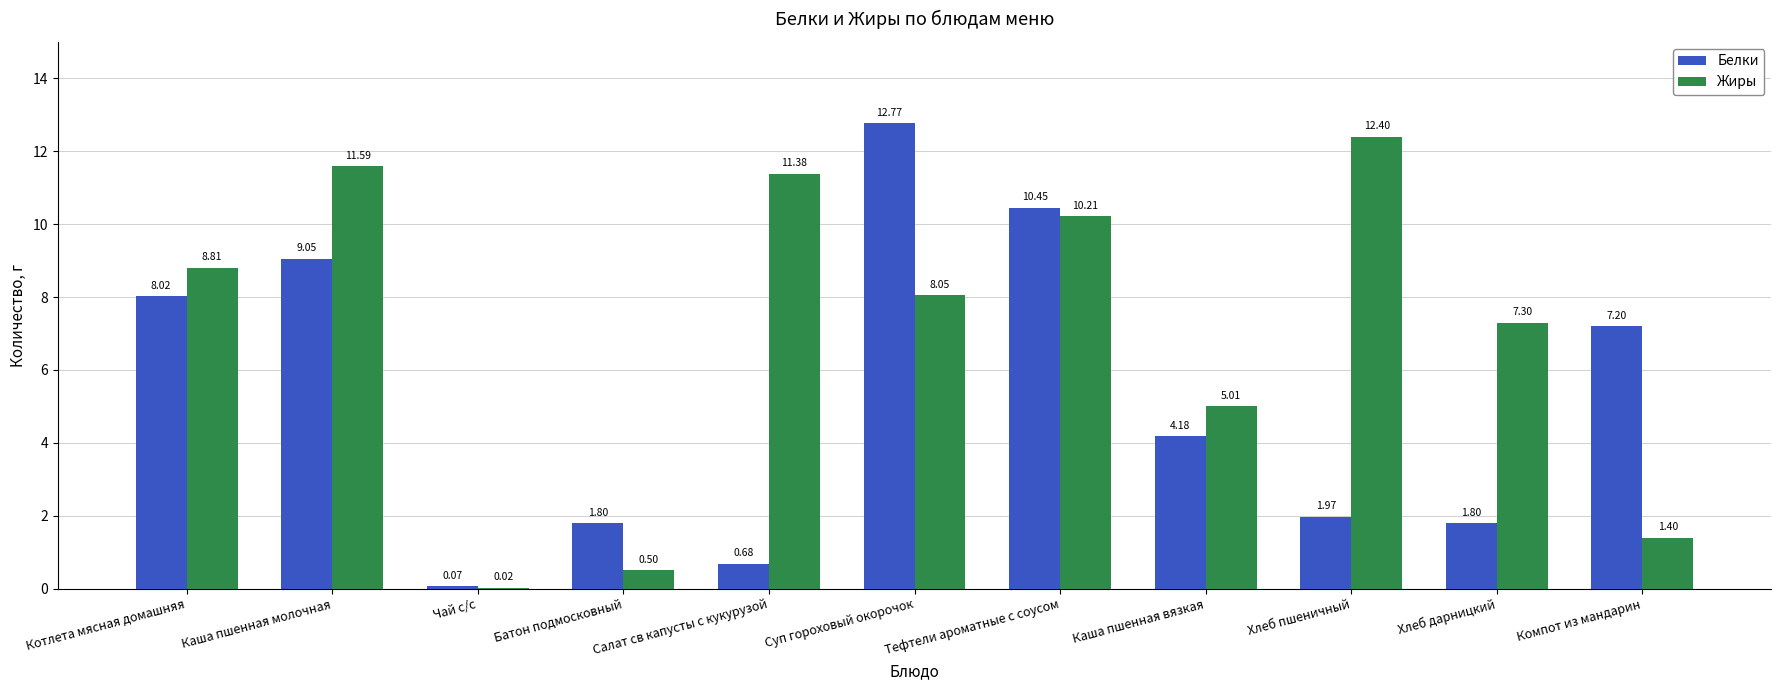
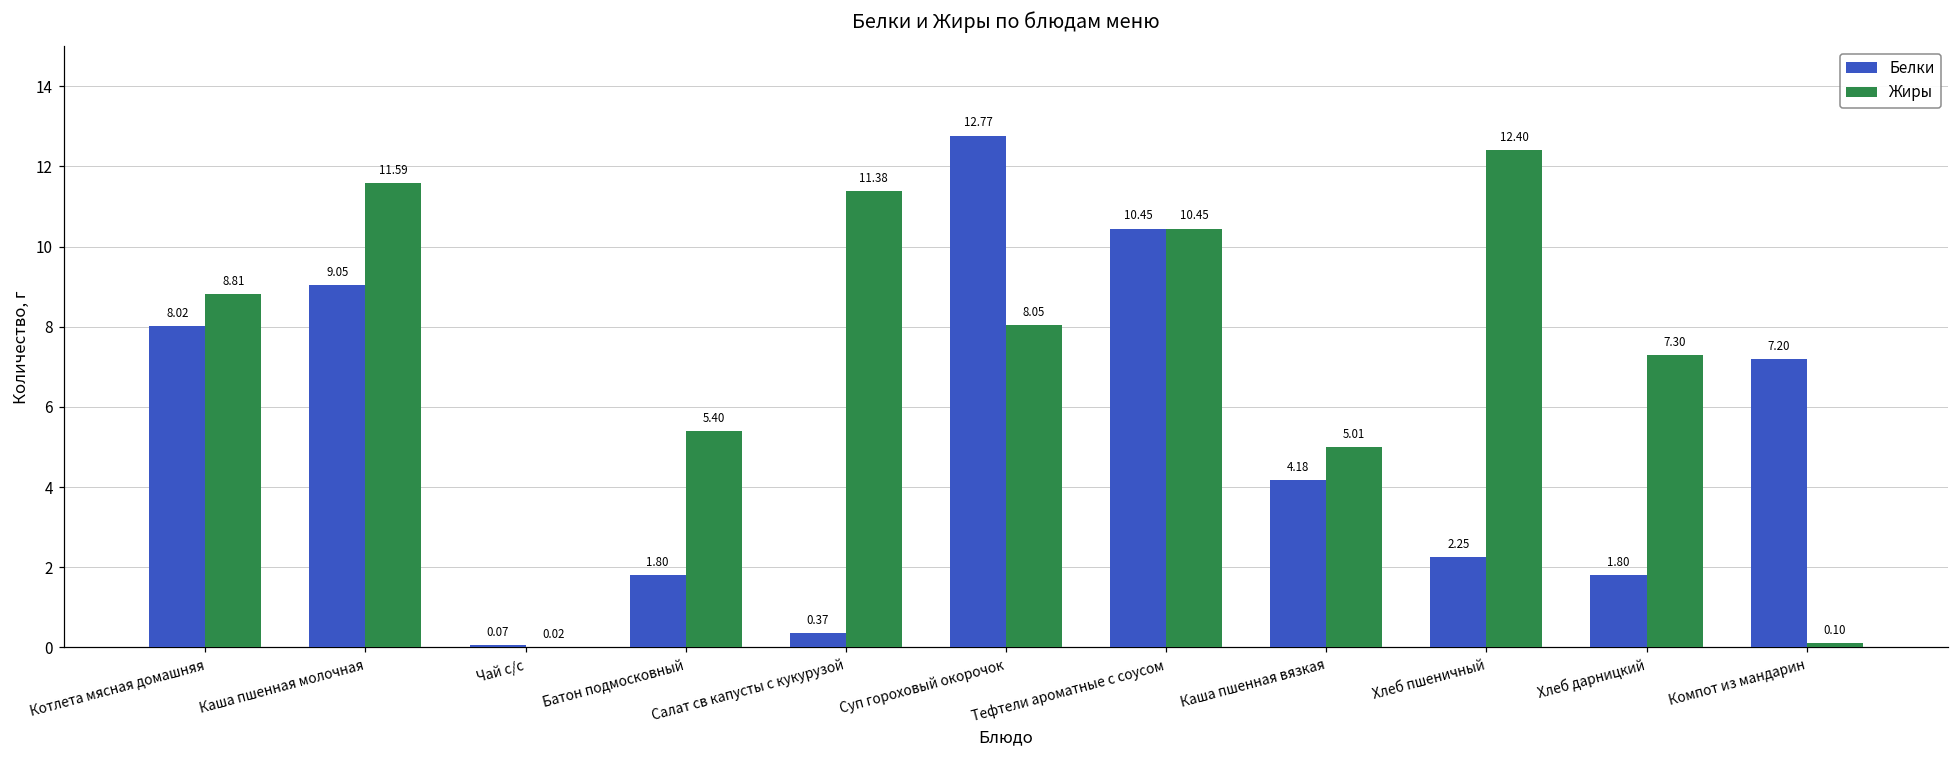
  {
    "Белки": {
      "Котлета мясная домашняя": 8.02,
      "Каша пшенная молочная": 9.05,
      "Чай с/с": 0.07,
      "Батон подмосковный": 1.80,
-     "Салат св капусты с кукурузой": 0.68,
+     "Салат св капусты с кукурузой": 0.37,
      "Суп гороховый окорочок": 12.77,
      "Тефтели ароматные с соусом": 10.45,
      "Каша пшенная вязкая": 4.18,
-     "Хлеб пшеничный": 1.97,
+     "Хлеб пшеничный": 2.25,
      "Хлеб дарницкий": 1.80,
      "Компот из мандарин": 7.20
    },
    "Жиры": {
      "Котлета мясная домашняя": 8.81,
      "Каша пшенная молочная": 11.59,
      "Чай с/с": 0.02,
-     "Батон подмосковный": 0.50,
+     "Батон подмосковный": 5.40,
      "Салат св капусты с кукурузой": 11.38,
      "Суп гороховый окорочок": 8.05,
-     "Тефтели ароматные с соусом": 10.21,
+     "Тефтели ароматные с соусом": 10.45,
      "Каша пшенная вязкая": 5.01,
      "Хлеб пшеничный": 12.40,
      "Хлеб дарницкий": 7.30,
-     "Компот из мандарин": 1.40
+     "Компот из мандарин": 0.10
    }
  }
